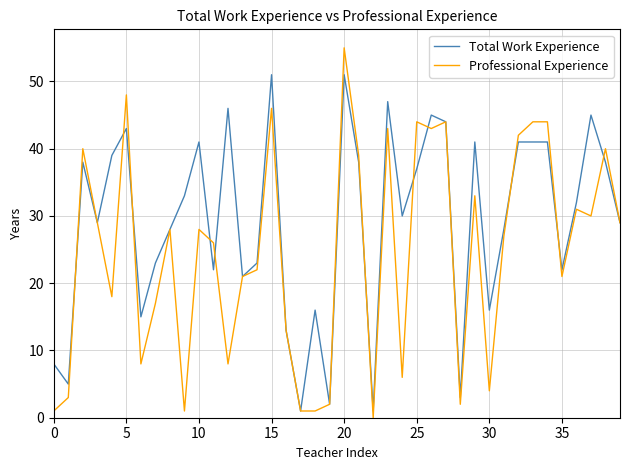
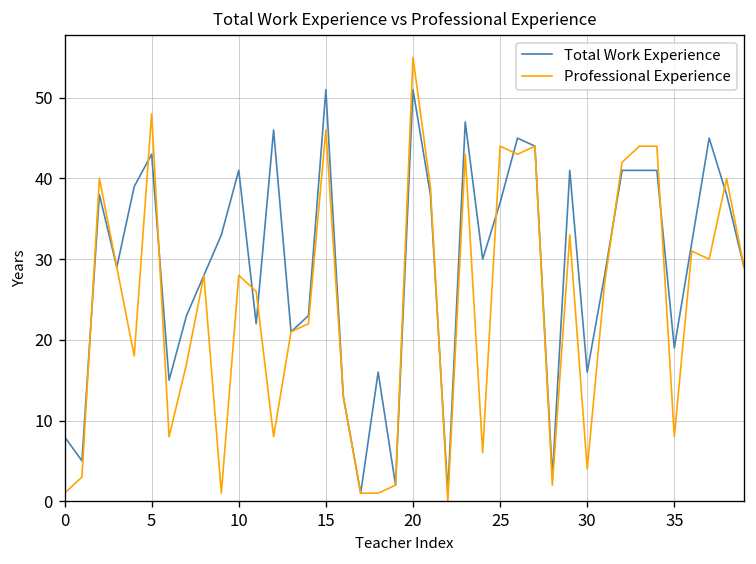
  {
    "Total Work Experience": {
      "0": 8,
      "5": 43,
      "10": 41,
      "15": 51,
      "20": 51,
      "25": 37,
      "30": 16,
-     "35": 22
+     "35": 19
    },
    "Professional Experience": {
      "0": 1,
      "5": 48,
      "10": 28,
      "15": 46,
      "20": 55,
      "25": 44,
      "30": 4,
-     "35": 21
+     "35": 8
    }
  }
